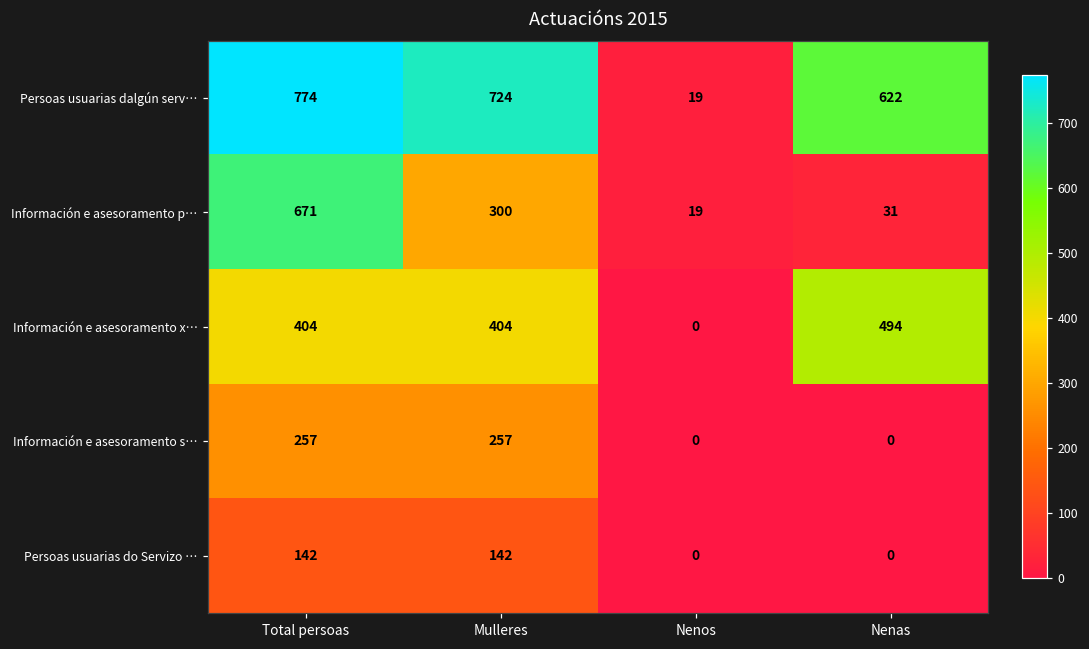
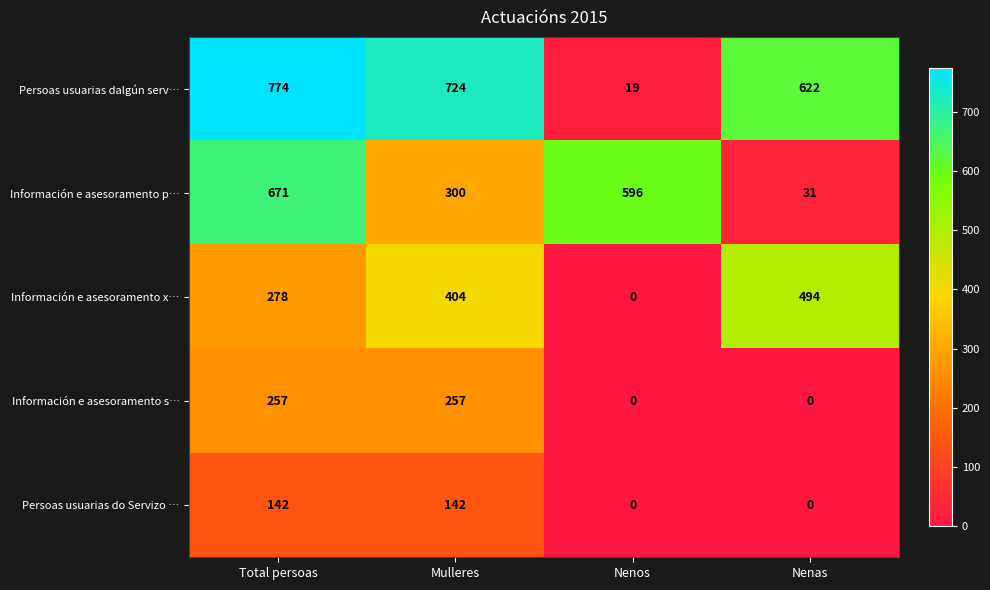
  {
    "Persoas usuarias dalgún serv…": {
      "Total persoas": 774,
      "Mulleres": 724,
      "Nenos": 19,
      "Nenas": 622
    },
    "Información e asesoramento p…": {
      "Total persoas": 671,
      "Mulleres": 300,
-     "Nenos": 19,
+     "Nenos": 596,
      "Nenas": 31
    },
    "Información e asesoramento x…": {
-     "Total persoas": 404,
+     "Total persoas": 278,
      "Mulleres": 404,
      "Nenos": 0,
      "Nenas": 494
    },
    "Información e asesoramento s…": {
      "Total persoas": 257,
      "Mulleres": 257,
      "Nenos": 0,
      "Nenas": 0
    },
    "Persoas usuarias do Servizo …": {
      "Total persoas": 142,
      "Mulleres": 142,
      "Nenos": 0,
      "Nenas": 0
    }
  }
